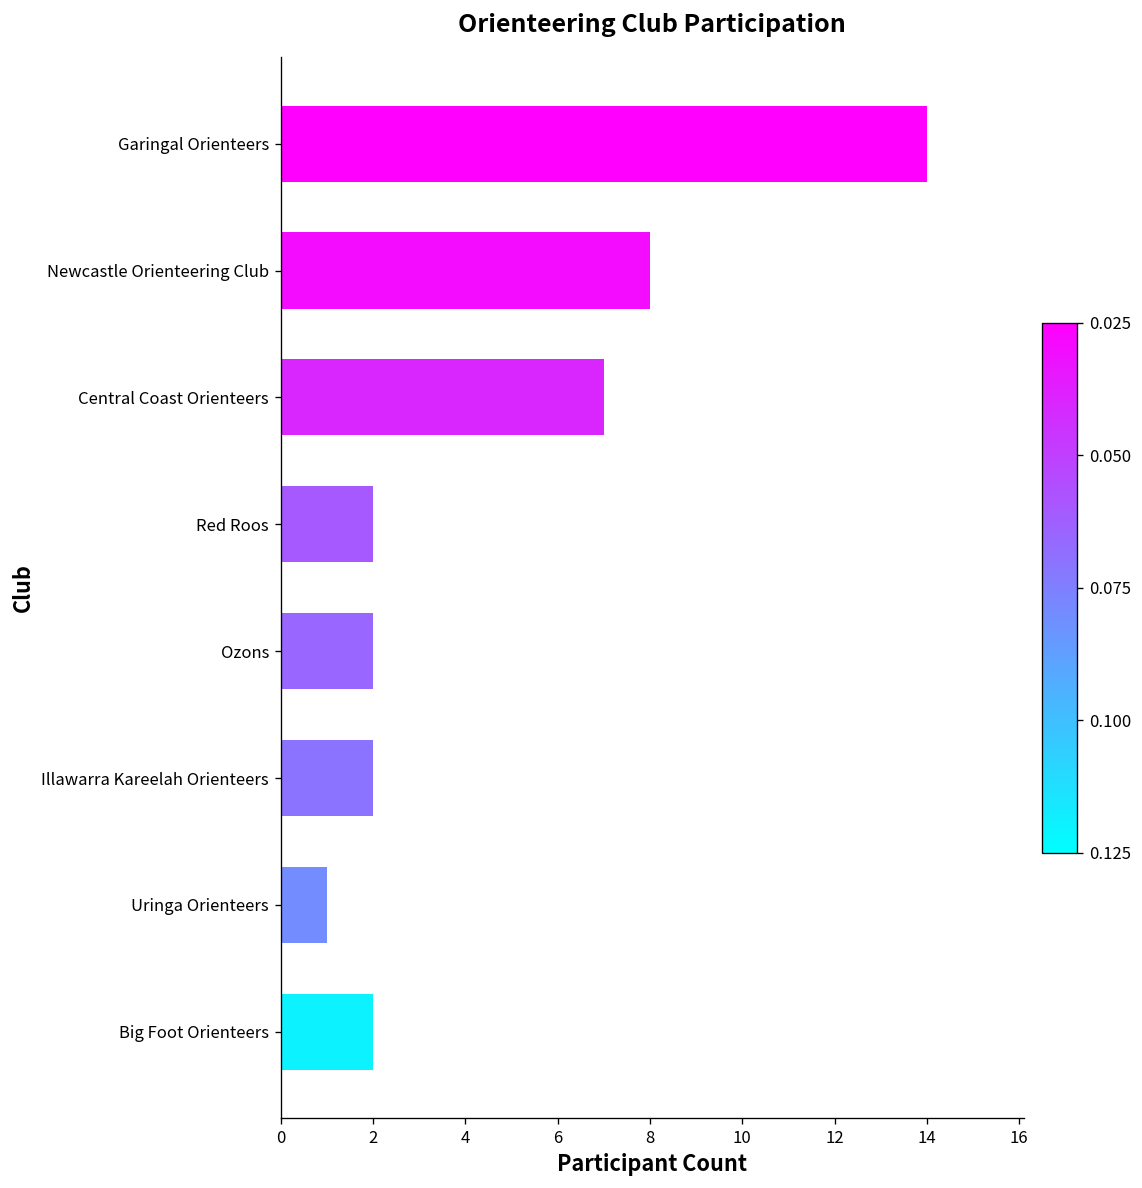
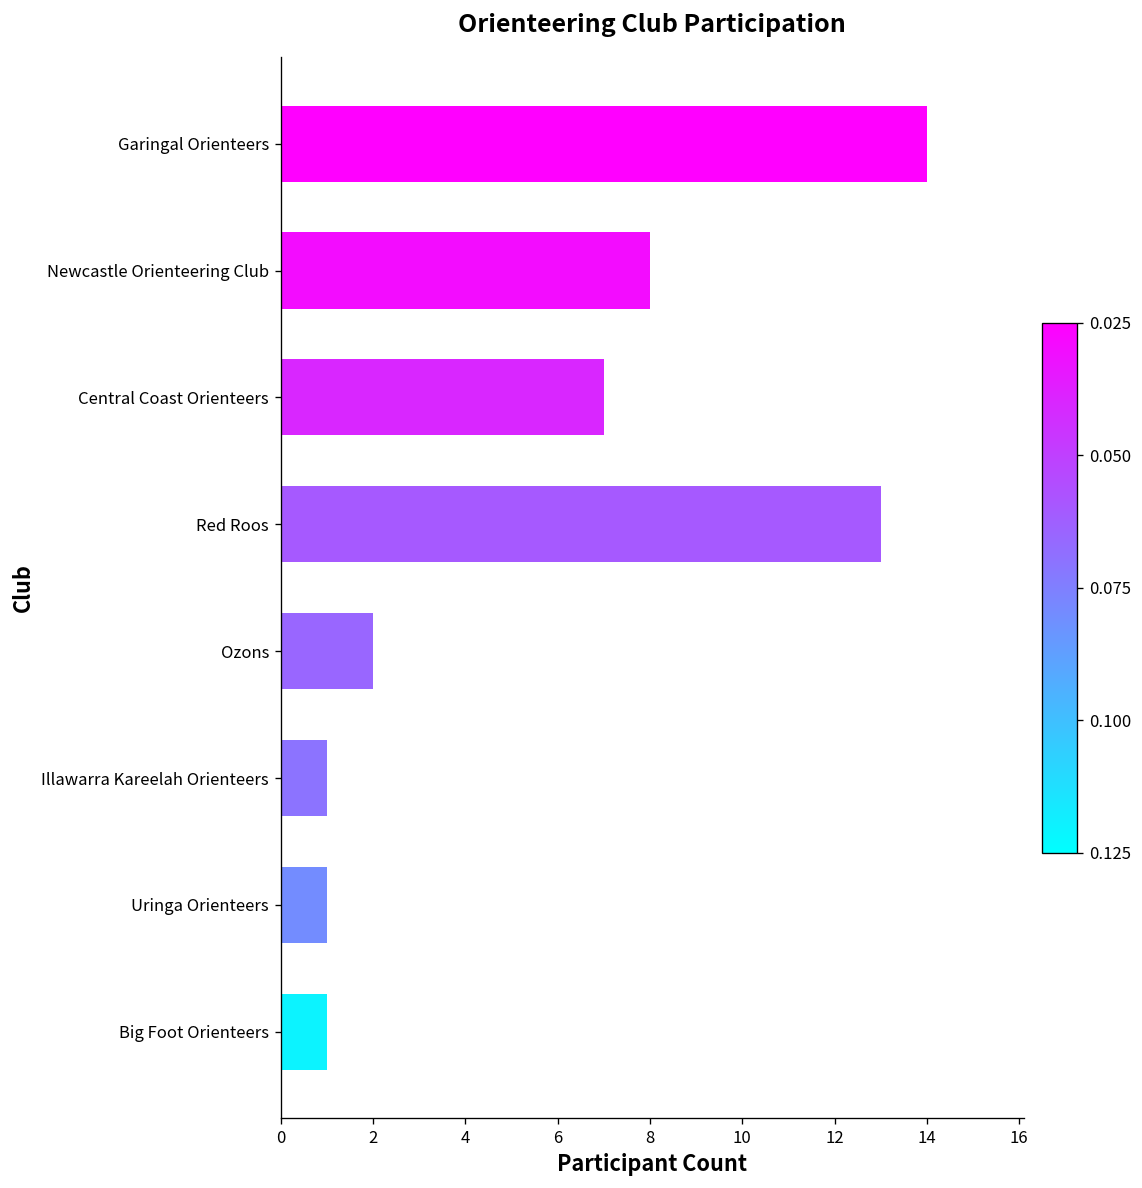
  {
    "Garingal Orienteers": 14,
    "Newcastle Orienteering Club": 8,
    "Central Coast Orienteers": 7,
-   "Red Roos": 2,
+   "Red Roos": 13,
    "Ozons": 2,
-   "Illawarra Kareelah Orienteers": 2,
+   "Illawarra Kareelah Orienteers": 1,
    "Uringa Orienteers": 1,
-   "Big Foot Orienteers": 2
+   "Big Foot Orienteers": 1
  }
